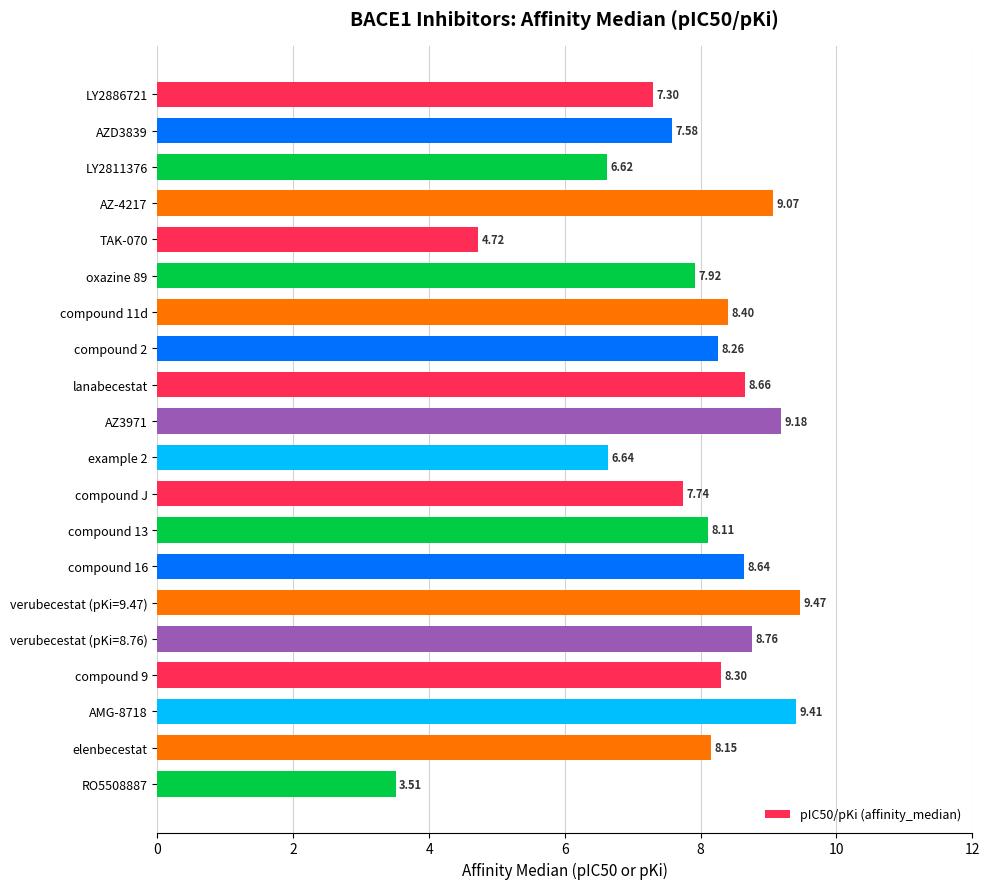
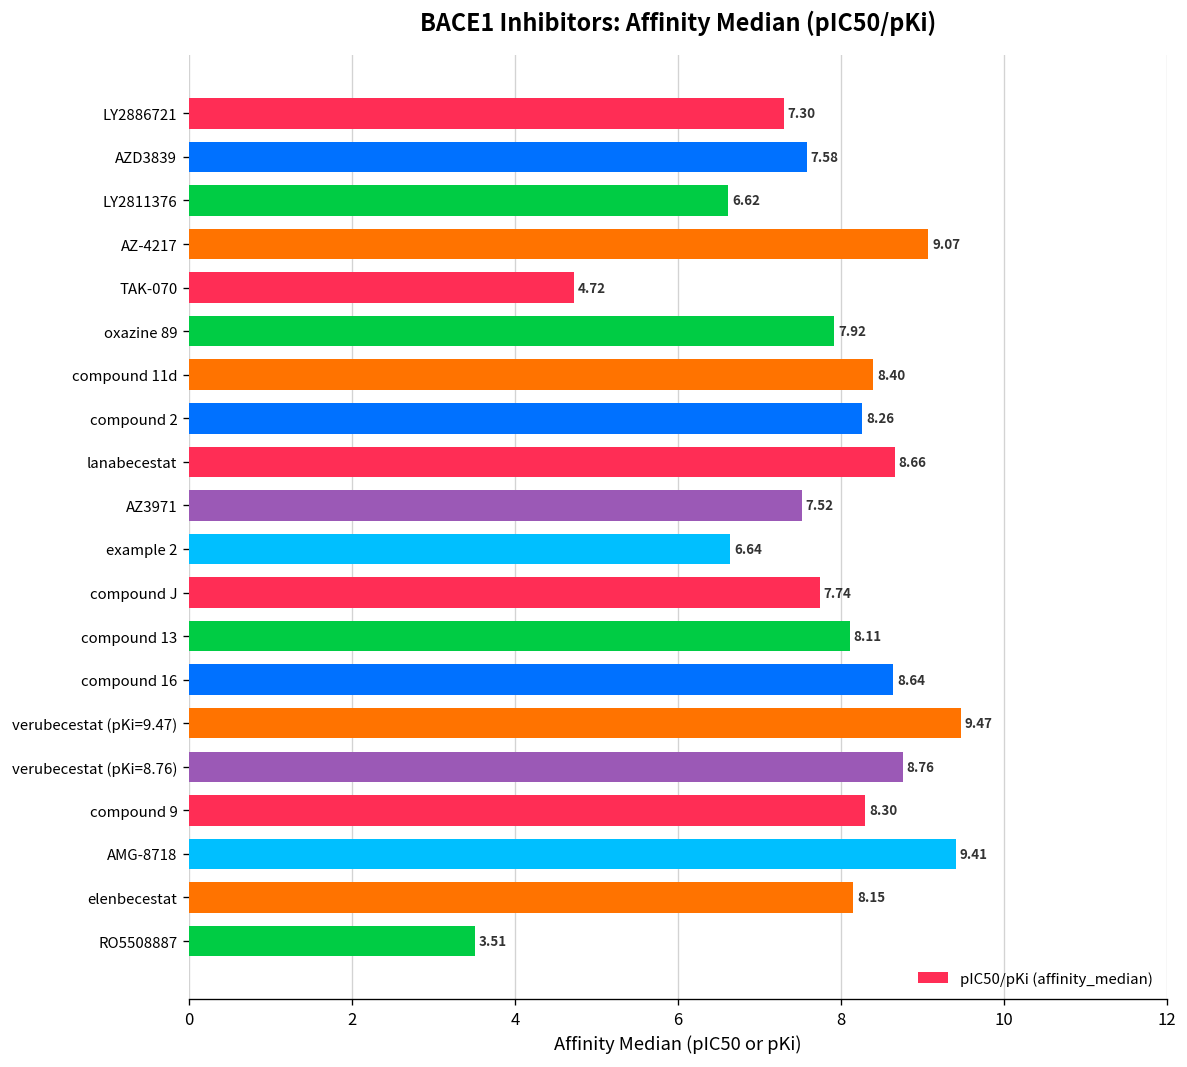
  {
    "LY2886721": 7.30,
    "AZD3839": 7.58,
    "LY2811376": 6.62,
    "AZ-4217": 9.07,
    "TAK-070": 4.72,
    "oxazine 89": 7.92,
    "compound 11d": 8.40,
    "compound 2": 8.26,
    "lanabecestat": 8.66,
-   "AZ3971": 9.18,
+   "AZ3971": 7.52,
    "example 2": 6.64,
    "compound J": 7.74,
    "compound 13": 8.11,
    "compound 16": 8.64,
    "verubecestat (pKi=9.47)": 9.47,
    "verubecestat (pKi=8.76)": 8.76,
    "compound 9": 8.30,
    "AMG-8718": 9.41,
    "elenbecestat": 8.15,
    "RO5508887": 3.51
  }
